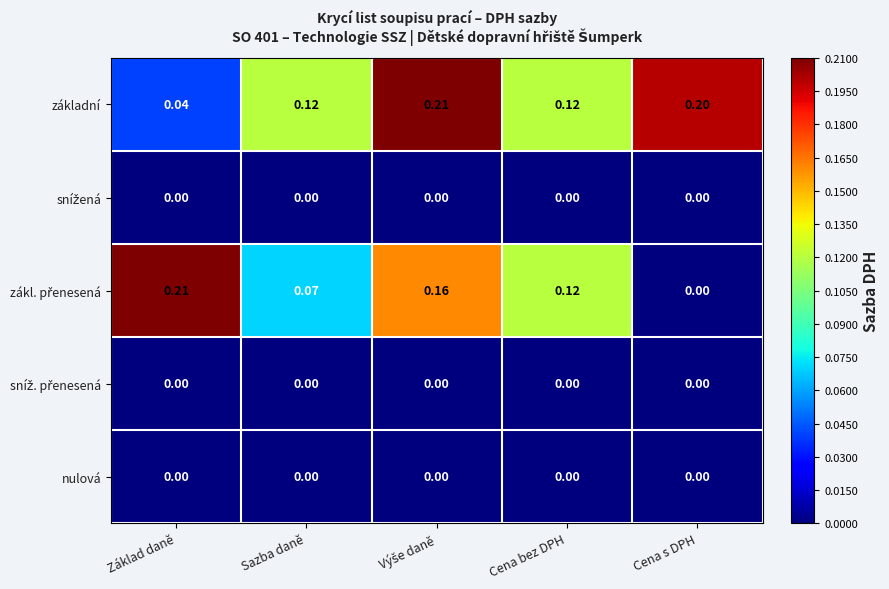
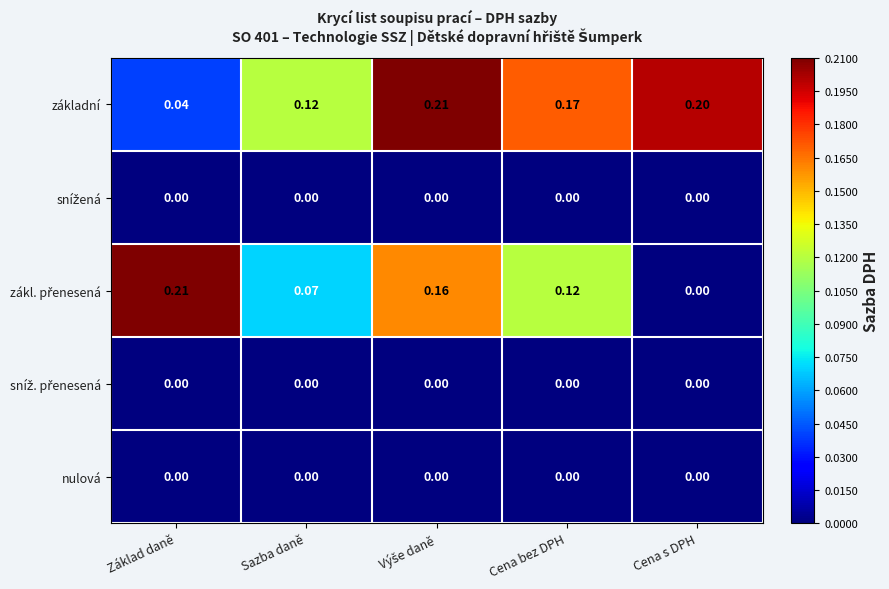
  {
    "základní": {
      "Základ daně": 0.04,
      "Sazba daně": 0.12,
      "Výše daně": 0.21,
-     "Cena bez DPH": 0.12,
+     "Cena bez DPH": 0.17,
      "Cena s DPH": 0.20
    },
    "snížená": {
      "Základ daně": 0.00,
      "Sazba daně": 0.00,
      "Výše daně": 0.00,
      "Cena bez DPH": 0.00,
      "Cena s DPH": 0.00
    },
    "zákl. přenesená": {
      "Základ daně": 0.21,
      "Sazba daně": 0.07,
      "Výše daně": 0.16,
      "Cena bez DPH": 0.12,
      "Cena s DPH": 0.00
    },
    "sníž. přenesená": {
      "Základ daně": 0.00,
      "Sazba daně": 0.00,
      "Výše daně": 0.00,
      "Cena bez DPH": 0.00,
      "Cena s DPH": 0.00
    },
    "nulová": {
      "Základ daně": 0.00,
      "Sazba daně": 0.00,
      "Výše daně": 0.00,
      "Cena bez DPH": 0.00,
      "Cena s DPH": 0.00
    }
  }
